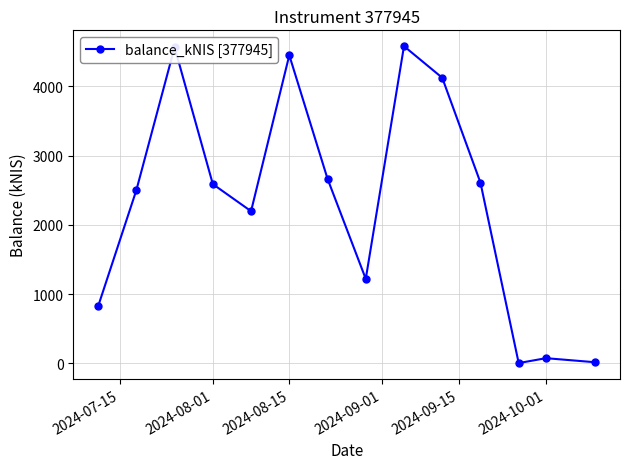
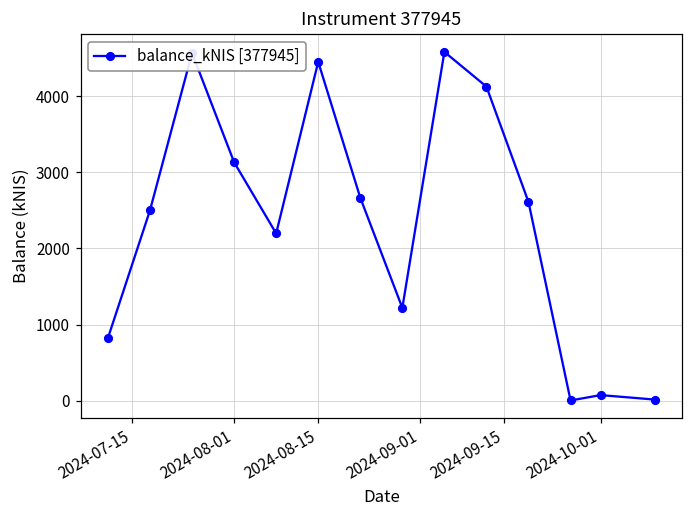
  {
-   "2024-08-01": 2600,
+   "2024-08-01": 3100,
    "2024-08-15": 4500,
    "2024-10-01": 100
  }
